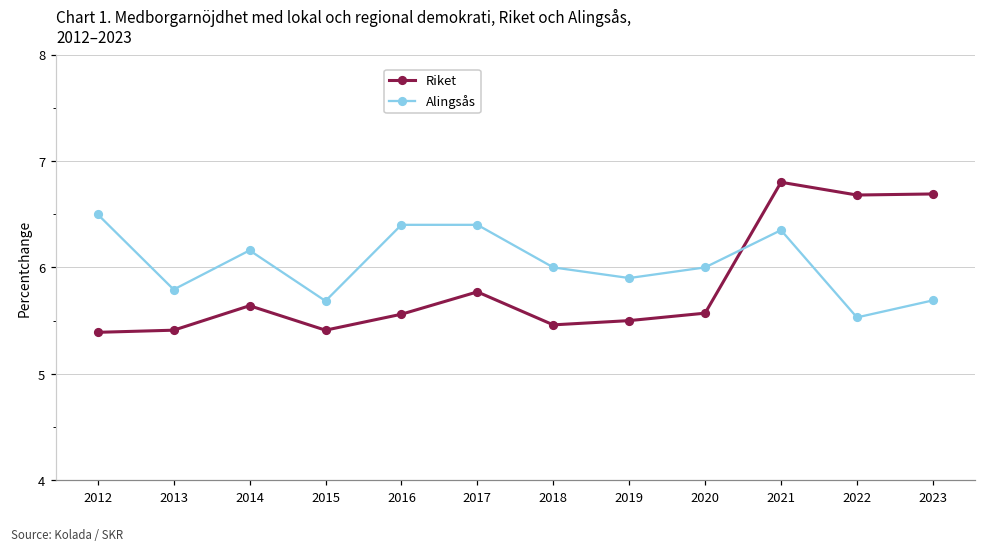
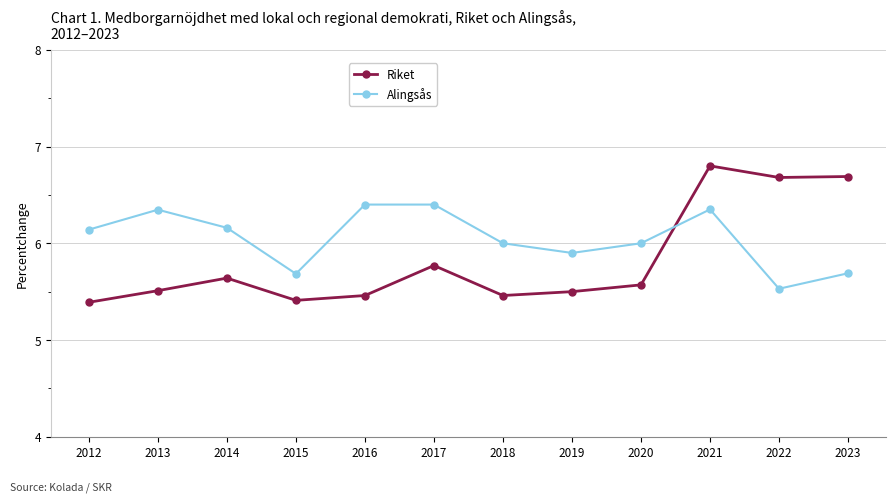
  {
    "Riket": {
      "2012": 5.4,
-     "2013": 5.4,
+     "2013": 5.5,
      "2014": 5.6,
      "2015": 5.4,
-     "2016": 5.6,
+     "2016": 5.5,
      "2017": 5.8,
      "2018": 5.5,
      "2019": 5.5,
      "2020": 5.6,
      "2021": 6.8,
      "2022": 6.7,
      "2023": 6.7
    },
    "Alingsås": {
-     "2012": 6.5,
-     "2013": 5.8,
+     "2012": 6.1,
+     "2013": 6.3,
      "2014": 6.2,
      "2015": 5.7,
      "2016": 6.4,
      "2017": 6.4,
      "2018": 6.0,
      "2019": 5.9,
      "2020": 6.0,
      "2021": 6.4,
      "2022": 5.5,
      "2023": 5.7
    }
  }
